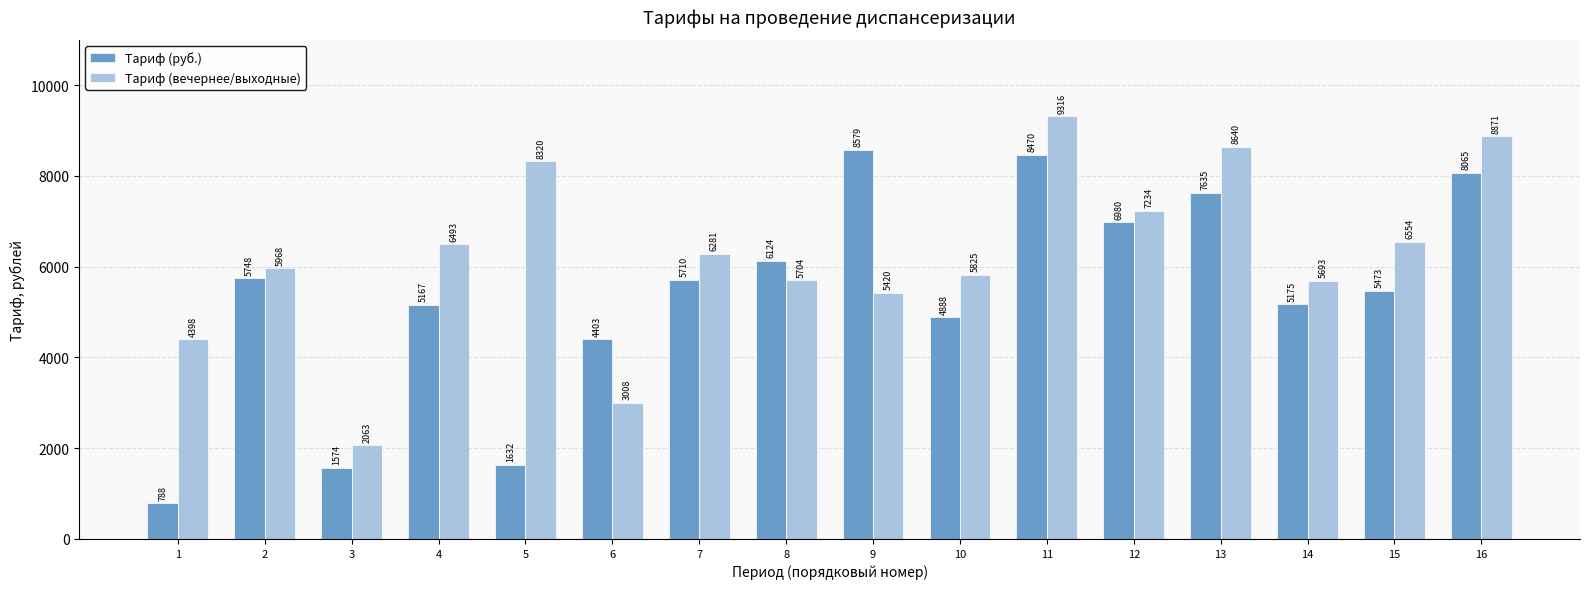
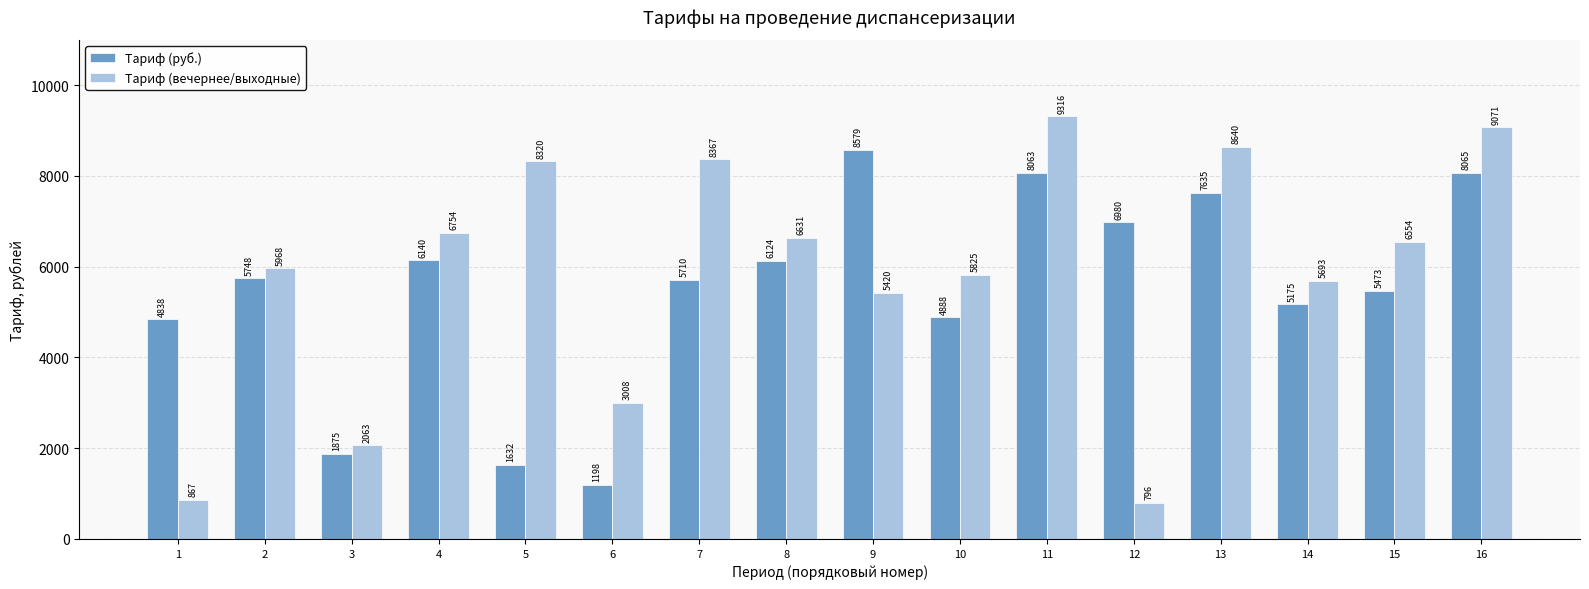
  {
    "Тариф (руб.)": {
-     "1": 788,
+     "1": 4838,
      "2": 5748,
-     "3": 1574,
-     "4": 5167,
+     "3": 1875,
+     "4": 6140,
      "5": 1632,
-     "6": 4403,
+     "6": 1198,
      "7": 5710,
      "8": 6124,
      "9": 8579,
      "10": 4888,
-     "11": 8470,
+     "11": 8063,
      "12": 6980,
      "13": 7635,
      "14": 5175,
      "15": 5473,
      "16": 8065
    },
    "Тариф (вечернее/выходные)": {
-     "1": 4398,
+     "1": 867,
      "2": 5968,
      "3": 2063,
-     "4": 6493,
+     "4": 6754,
      "5": 8320,
      "6": 3008,
-     "7": 6281,
-     "8": 5704,
+     "7": 8367,
+     "8": 6631,
      "9": 5420,
      "10": 5825,
      "11": 9316,
-     "12": 7234,
+     "12": 796,
      "13": 8640,
      "14": 5693,
      "15": 6554,
-     "16": 8871
+     "16": 9071
    }
  }
